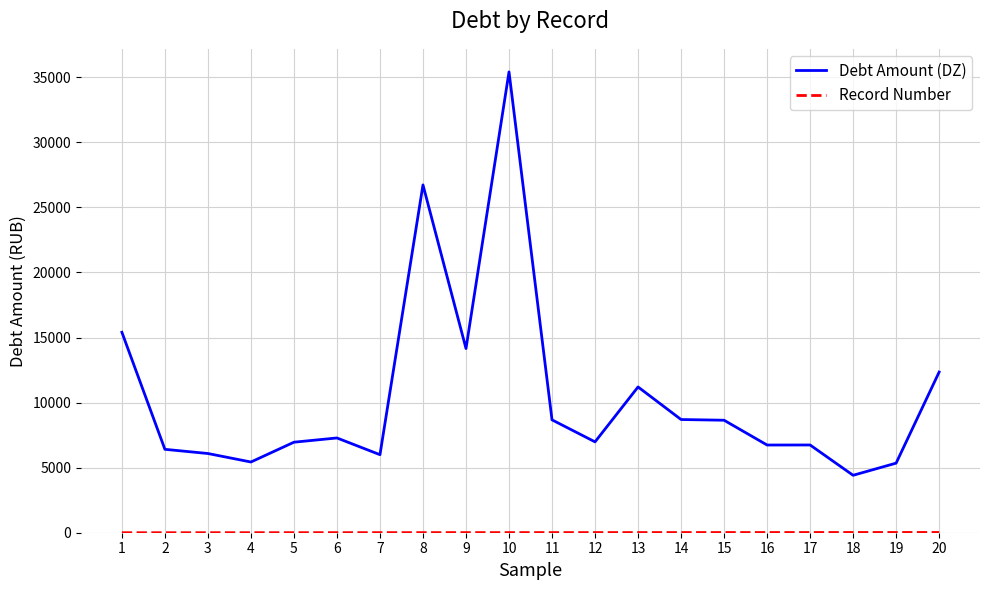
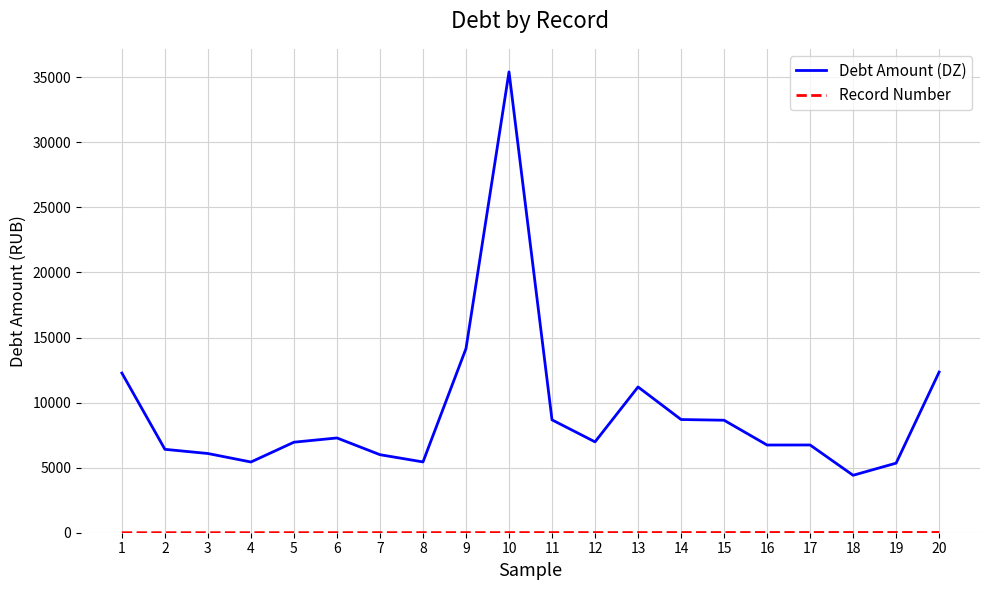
  {
    "Debt Amount (DZ)": {
-     "1": 15400,
+     "1": 12300,
      "2": 6400,
      "3": 6100,
      "4": 5400,
      "5": 7000,
      "6": 7300,
      "7": 6000,
-     "8": 26700,
+     "8": 5400,
      "9": 14200,
      "10": 35400,
      "11": 8700,
      "12": 7000,
      "13": 11200,
      "14": 8700,
      "15": 8600,
      "16": 6700,
      "17": 6700,
      "18": 4400,
      "19": 5300,
      "20": 12300
    },
    "Record Number": {
      "1": 0,
      "2": 0,
      "3": 0,
      "4": 0,
      "5": 0,
      "6": 0,
      "7": 0,
      "8": 0,
      "9": 0,
      "10": 0,
      "11": 0,
      "12": 0,
      "13": 0,
      "14": 0,
      "15": 0,
      "16": 0,
      "17": 0,
      "18": 0,
      "19": 0,
      "20": 0
    }
  }
